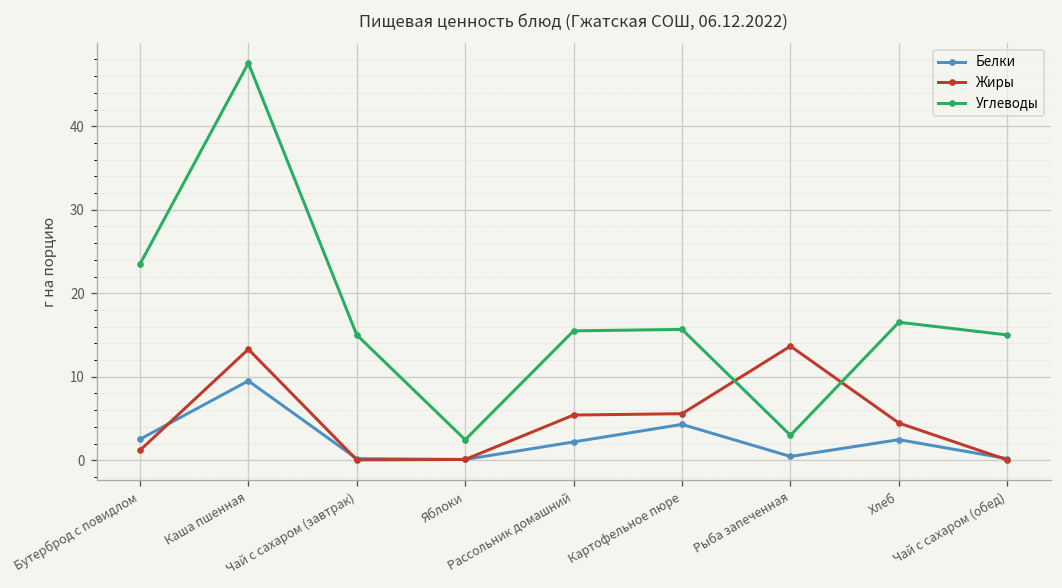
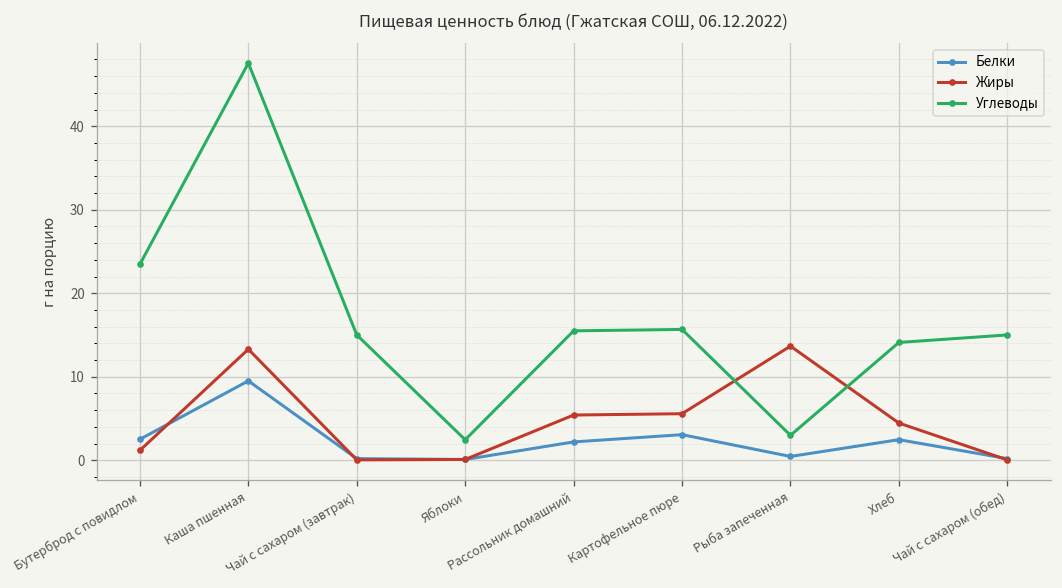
  {
    "Белки": {
      "Бутерброд с повидлом": 3,
      "Каша пшенная": 10,
      "Рассольник домашний": 2,
-     "Картофельное пюре": 4,
+     "Картофельное пюре": 3,
      "Рыба запеченная": 0,
      "Хлеб": 2
    },
    "Жиры": {
      "Бутерброд с повидлом": 1,
      "Каша пшенная": 13,
      "Рассольник домашний": 5,
      "Картофельное пюре": 6,
      "Рыба запеченная": 14,
      "Хлеб": 4
    },
    "Углеводы": {
      "Бутерброд с повидлом": 23,
      "Каша пшенная": 48,
      "Чай с сахаром (завтрак)": 15,
      "Яблоки": 2,
      "Рассольник домашний": 16,
      "Картофельное пюре": 16,
      "Рыба запеченная": 3,
-     "Хлеб": 17,
+     "Хлеб": 14,
      "Чай с сахаром (обед)": 15
    }
  }
